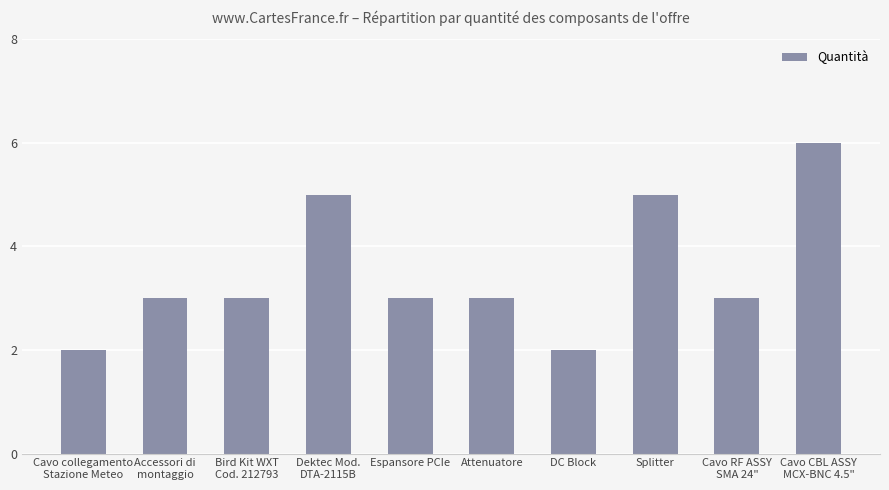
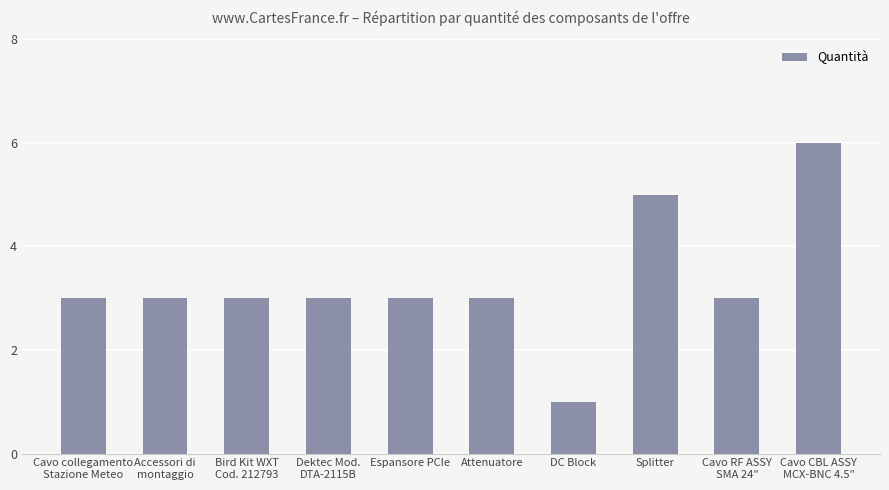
  {
-   "Cavo collegamento Stazione Meteo": 2,
+   "Cavo collegamento Stazione Meteo": 3,
    "Accessori di montaggio": 3,
    "Bird Kit WXT Cod. 212793": 3,
-   "Dektec Mod. DTA-2115B": 5,
+   "Dektec Mod. DTA-2115B": 3,
    "Espansore PCIe": 3,
    "Attenuatore": 3,
-   "DC Block": 2,
+   "DC Block": 1,
    "Splitter": 5,
    "Cavo RF ASSY SMA 24\"": 3,
    "Cavo CBL ASSY MCX-BNC 4.5\"": 6
  }
